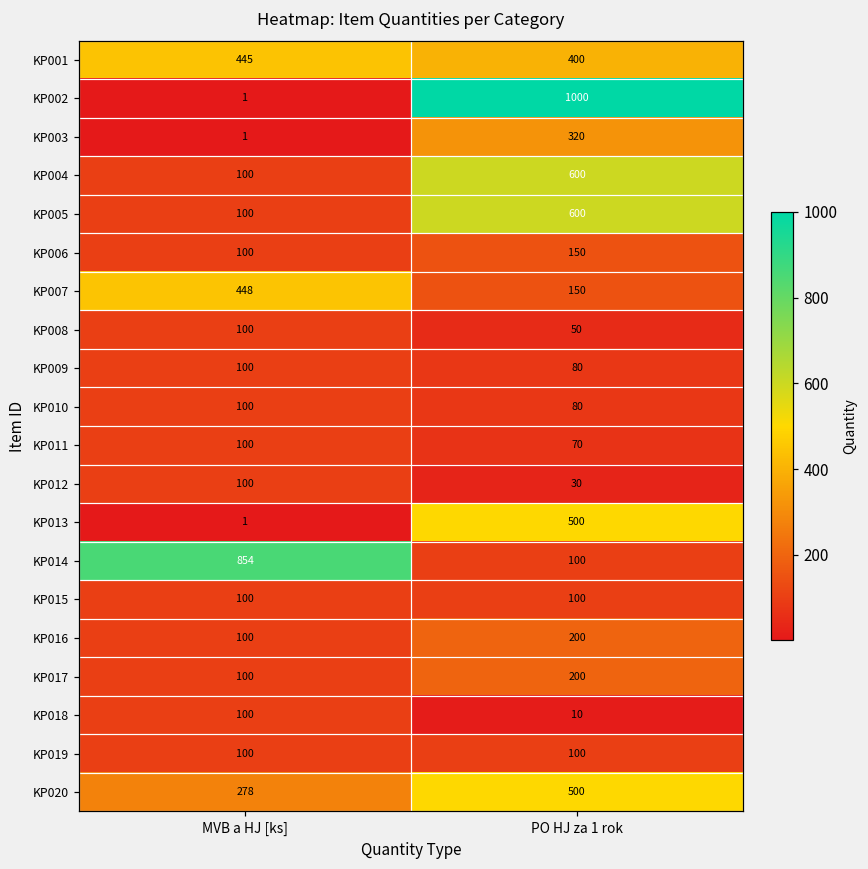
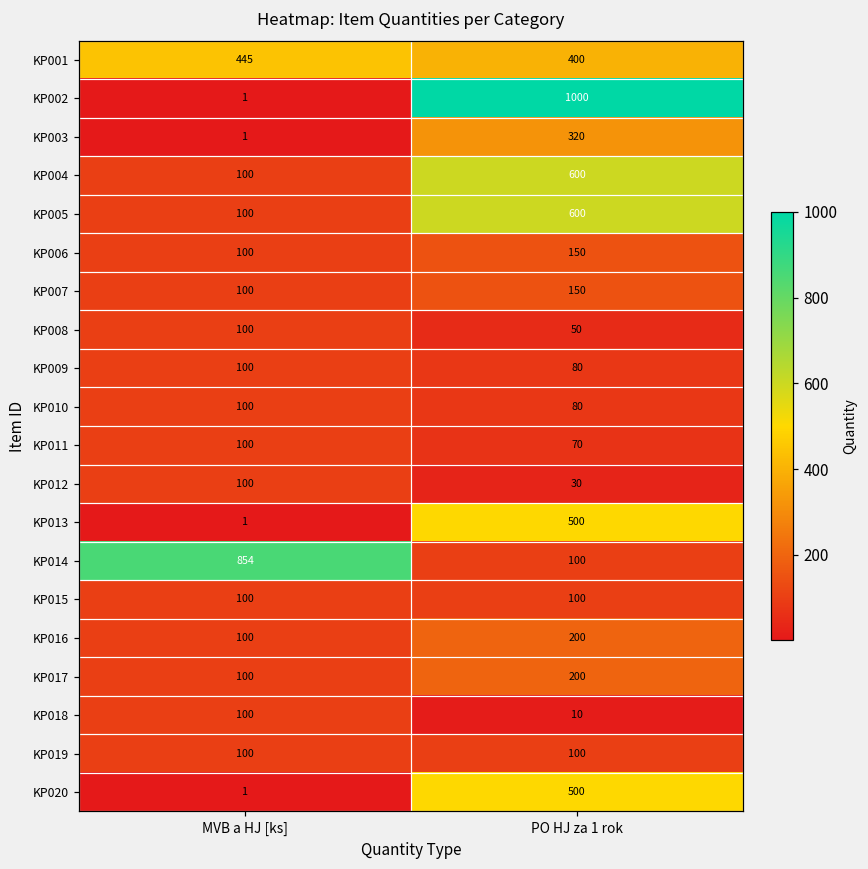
  {
    "KP001": {
      "MVB a HJ [ks]": 445,
      "PO HJ za 1 rok": 400
    },
    "KP002": {
      "MVB a HJ [ks]": 1,
      "PO HJ za 1 rok": 1000
    },
    "KP003": {
      "MVB a HJ [ks]": 1,
      "PO HJ za 1 rok": 320
    },
    "KP004": {
      "MVB a HJ [ks]": 100,
      "PO HJ za 1 rok": 600
    },
    "KP005": {
      "MVB a HJ [ks]": 100,
      "PO HJ za 1 rok": 600
    },
    "KP006": {
      "MVB a HJ [ks]": 100,
      "PO HJ za 1 rok": 150
    },
    "KP007": {
-     "MVB a HJ [ks]": 448,
+     "MVB a HJ [ks]": 100,
      "PO HJ za 1 rok": 150
    },
    "KP008": {
      "MVB a HJ [ks]": 100,
      "PO HJ za 1 rok": 50
    },
    "KP009": {
      "MVB a HJ [ks]": 100,
      "PO HJ za 1 rok": 80
    },
    "KP010": {
      "MVB a HJ [ks]": 100,
      "PO HJ za 1 rok": 80
    },
    "KP011": {
      "MVB a HJ [ks]": 100,
      "PO HJ za 1 rok": 70
    },
    "KP012": {
      "MVB a HJ [ks]": 100,
      "PO HJ za 1 rok": 30
    },
    "KP013": {
      "MVB a HJ [ks]": 1,
      "PO HJ za 1 rok": 500
    },
    "KP014": {
      "MVB a HJ [ks]": 854,
      "PO HJ za 1 rok": 100
    },
    "KP015": {
      "MVB a HJ [ks]": 100,
      "PO HJ za 1 rok": 100
    },
    "KP016": {
      "MVB a HJ [ks]": 100,
      "PO HJ za 1 rok": 200
    },
    "KP017": {
      "MVB a HJ [ks]": 100,
      "PO HJ za 1 rok": 200
    },
    "KP018": {
      "MVB a HJ [ks]": 100,
      "PO HJ za 1 rok": 10
    },
    "KP019": {
      "MVB a HJ [ks]": 100,
      "PO HJ za 1 rok": 100
    },
    "KP020": {
-     "MVB a HJ [ks]": 278,
+     "MVB a HJ [ks]": 1,
      "PO HJ za 1 rok": 500
    }
  }
